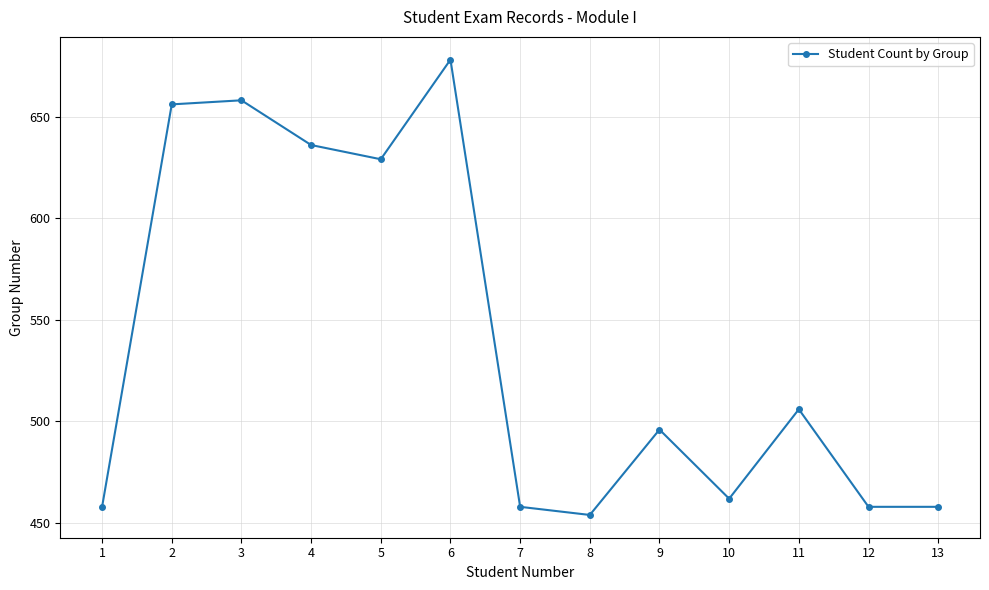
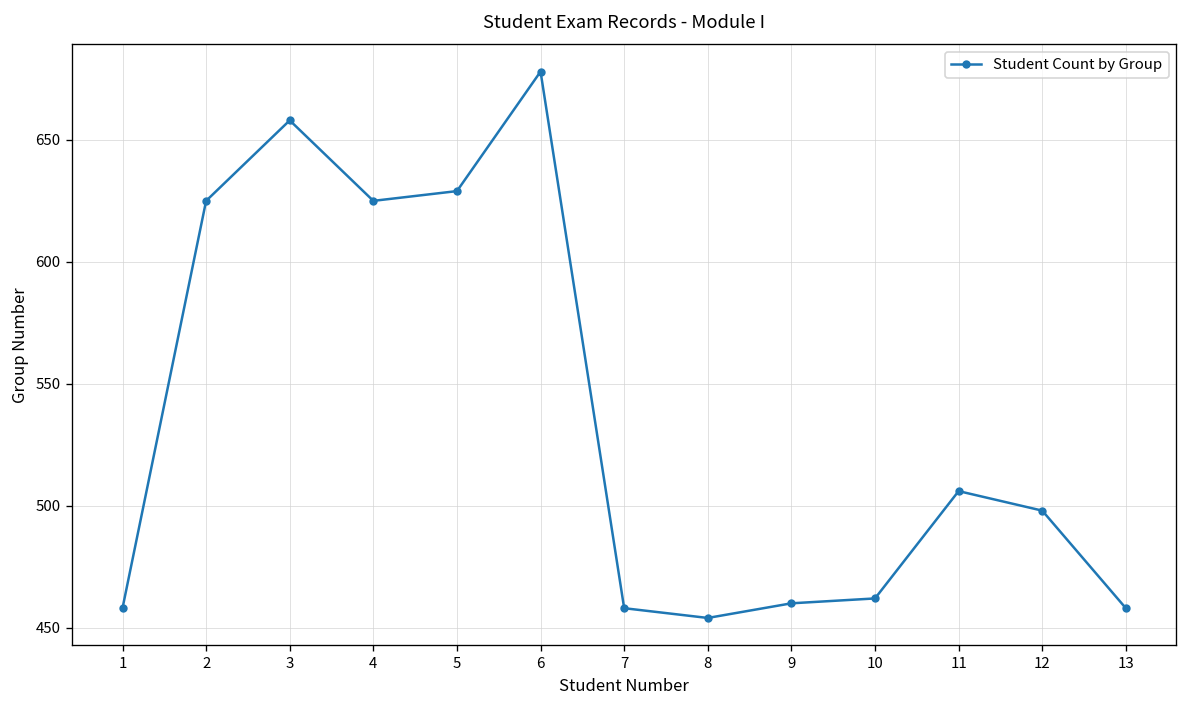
  {
    "1": 458,
-   "2": 656,
+   "2": 625,
    "3": 658,
-   "4": 636,
+   "4": 625,
    "5": 629,
    "6": 678,
    "7": 458,
    "8": 454,
-   "9": 496,
+   "9": 460,
    "10": 462,
    "11": 506,
-   "12": 458,
+   "12": 498,
    "13": 458
  }
